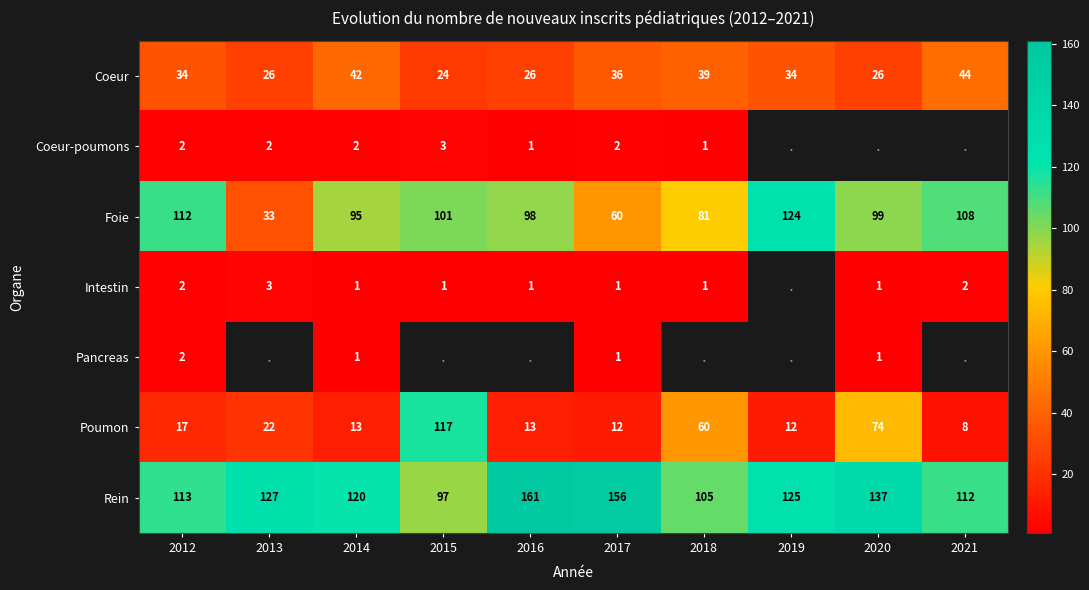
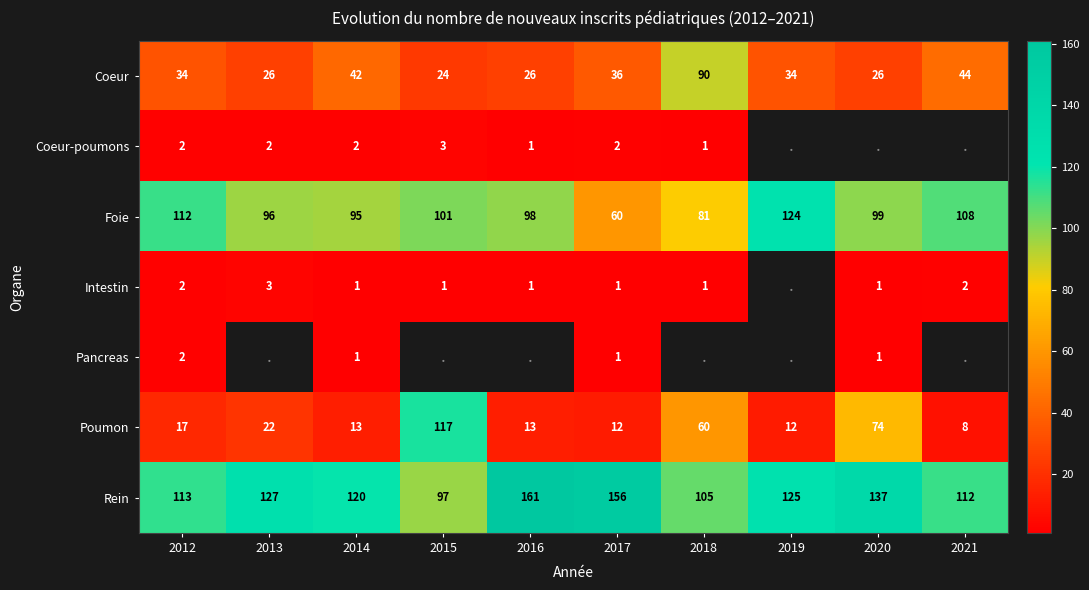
  {
    "Coeur": {
      "2012": 34,
      "2013": 26,
      "2014": 42,
      "2015": 24,
      "2016": 26,
      "2017": 36,
-     "2018": 39,
+     "2018": 90,
      "2019": 34,
      "2020": 26,
      "2021": 44
    },
    "Coeur-poumons": {
      "2012": 2,
      "2013": 2,
      "2014": 2,
      "2015": 3,
      "2016": 1,
      "2017": 2,
      "2018": 1
    },
    "Foie": {
      "2012": 112,
-     "2013": 33,
+     "2013": 96,
      "2014": 95,
      "2015": 101,
      "2016": 98,
      "2017": 60,
      "2018": 81,
      "2019": 124,
      "2020": 99,
      "2021": 108
    },
    "Intestin": {
      "2012": 2,
      "2013": 3,
      "2014": 1,
      "2015": 1,
      "2016": 1,
      "2017": 1,
      "2018": 1,
      "2020": 1,
      "2021": 2
    },
    "Pancreas": {
      "2012": 2,
      "2014": 1,
      "2017": 1,
      "2020": 1
    },
    "Poumon": {
      "2012": 17,
      "2013": 22,
      "2014": 13,
      "2015": 117,
      "2016": 13,
      "2017": 12,
      "2018": 60,
      "2019": 12,
      "2020": 74,
      "2021": 8
    },
    "Rein": {
      "2012": 113,
      "2013": 127,
      "2014": 120,
      "2015": 97,
      "2016": 161,
      "2017": 156,
      "2018": 105,
      "2019": 125,
      "2020": 137,
      "2021": 112
    }
  }
